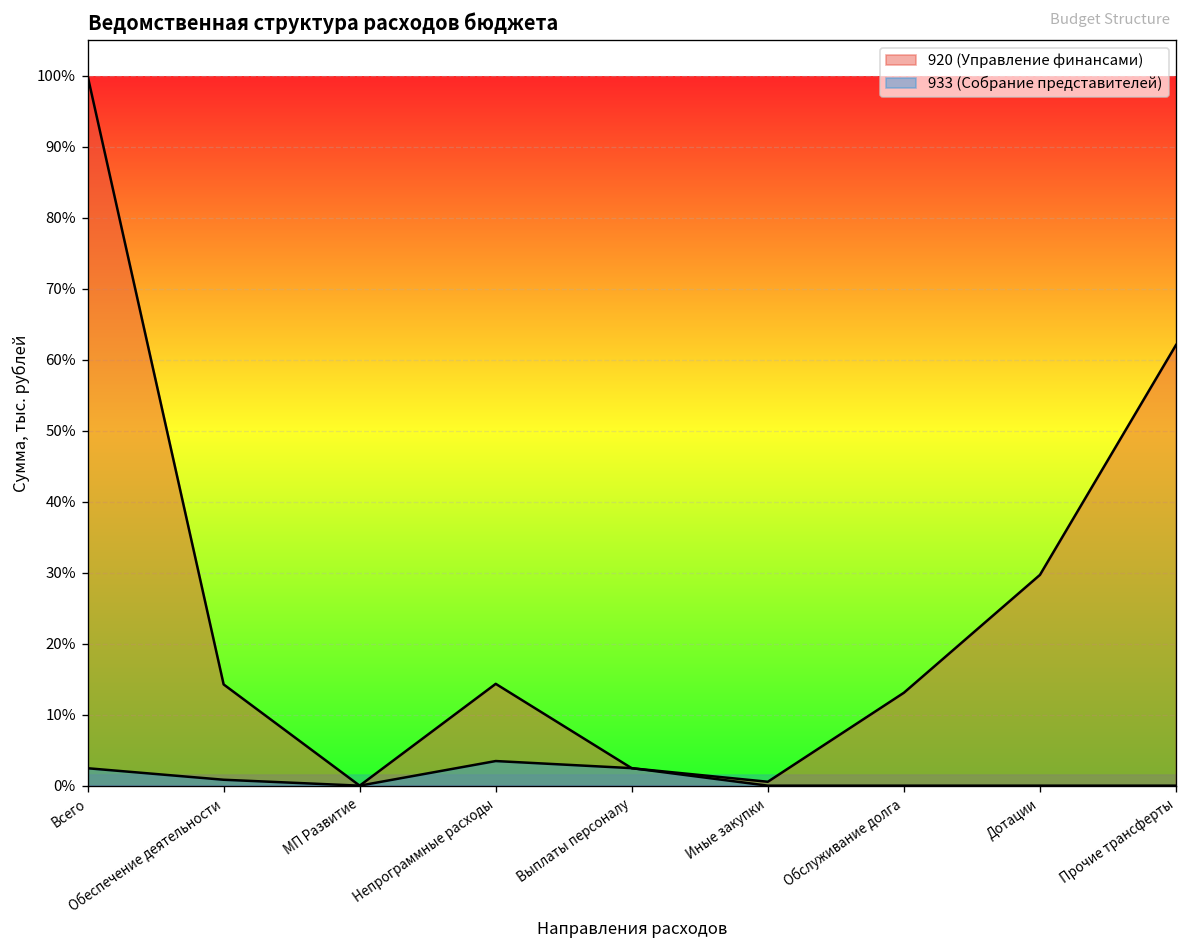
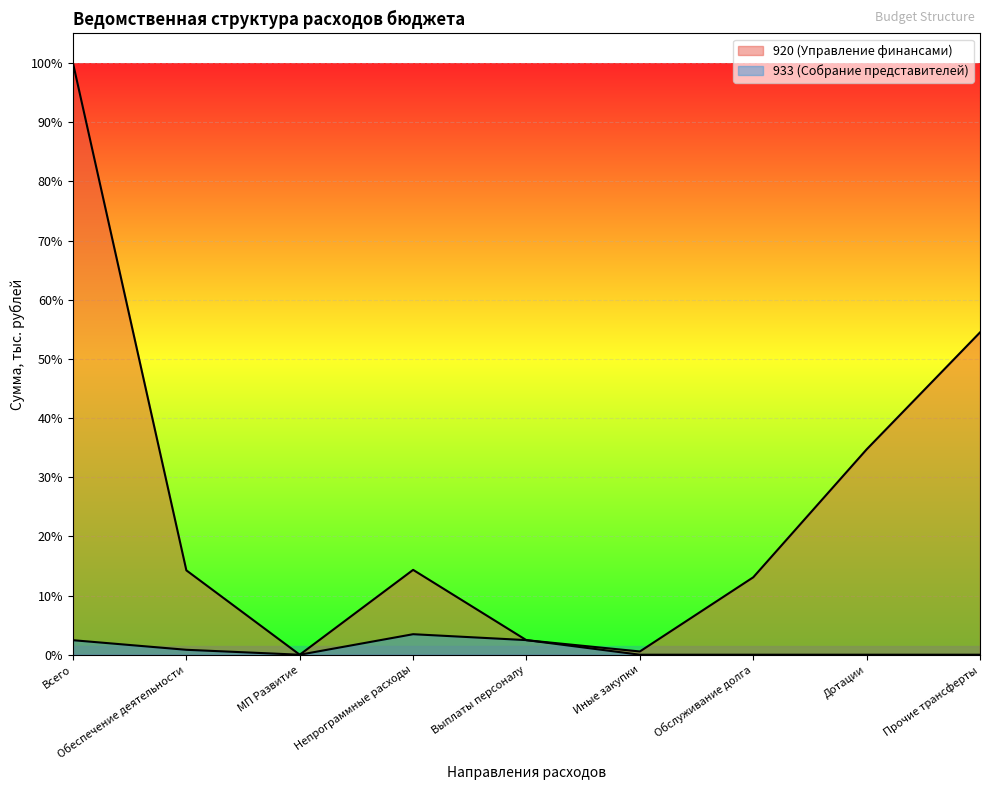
  {
    "920 (Управление финансами)": {
      "Всего": "100%",
      "Обеспечение деятельности": "14%",
      "Непрограммные расходы": "14%",
      "Обслуживание долга": "13%",
-     "Дотации": "30%",
-     "Прочие трансферты": "62%"
+     "Дотации": "35%",
+     "Прочие трансферты": "54%"
    },
    "933 (Собрание представителей)": {
      "Всего": "2%",
      "Непрограммные расходы": "3%"
    }
  }
